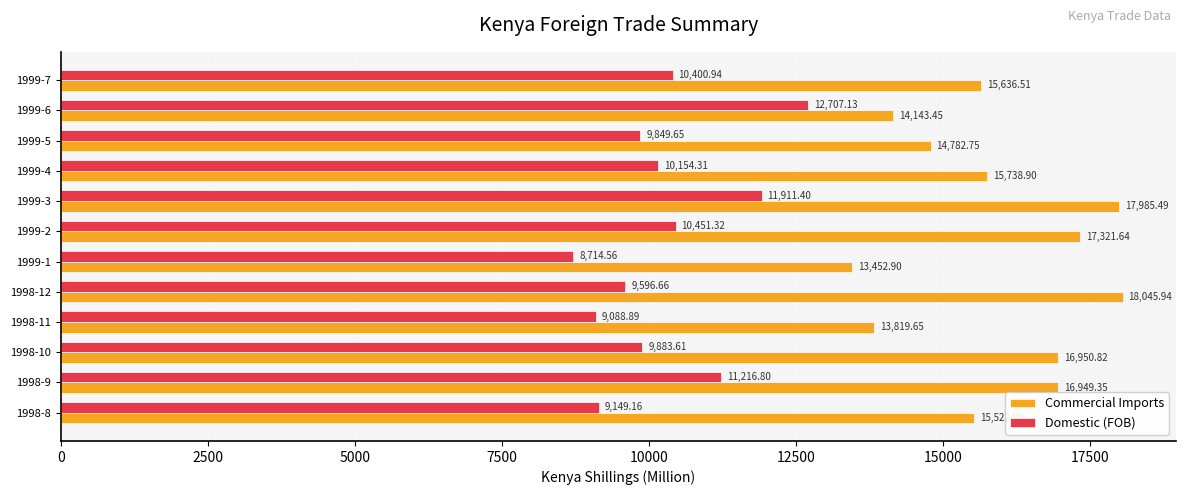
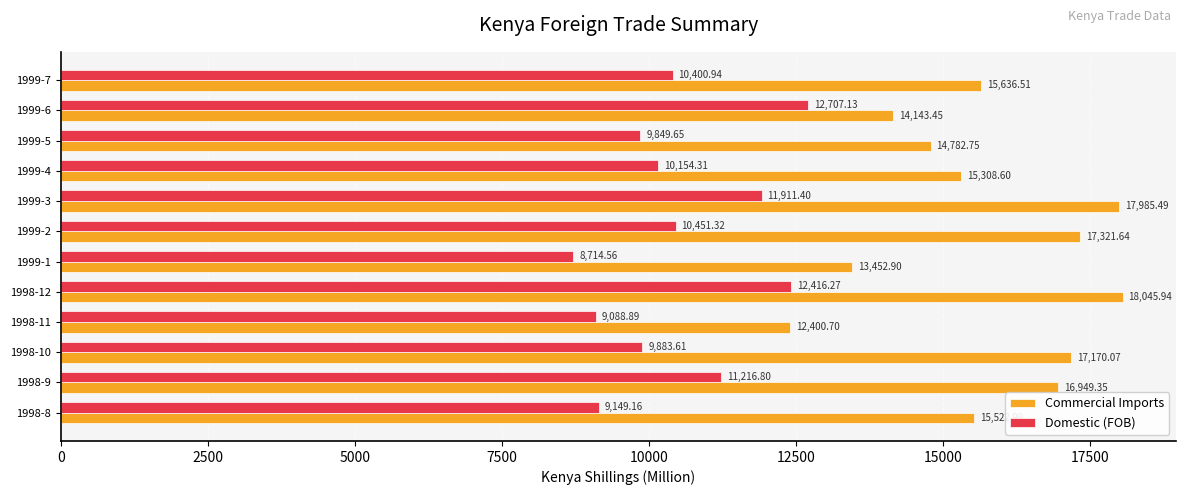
  {
    "Commercial Imports": {
      "1999-7": "15,636.51",
      "1999-6": "14,143.45",
      "1999-5": "14,782.75",
-     "1999-4": "15,738.90",
+     "1999-4": "15,308.60",
      "1999-3": "17,985.49",
      "1999-2": "17,321.64",
      "1999-1": "13,452.90",
      "1998-12": "18,045.94",
-     "1998-11": "13,819.65",
-     "1998-10": "16,950.82"
+     "1998-11": "12,400.70",
+     "1998-10": "17,170.07"
    },
    "Domestic (FOB)": {
      "1999-7": "10,400.94",
      "1999-6": "12,707.13",
      "1999-5": "9,849.65",
      "1999-4": "10,154.31",
      "1999-3": "11,911.40",
      "1999-2": "10,451.32",
      "1999-1": "8,714.56",
-     "1998-12": "9,596.66",
+     "1998-12": "12,416.27",
      "1998-11": "9,088.89",
      "1998-10": "9,883.61",
      "1998-9": "11,216.80",
      "1998-8": "9,149.16"
    }
  }
